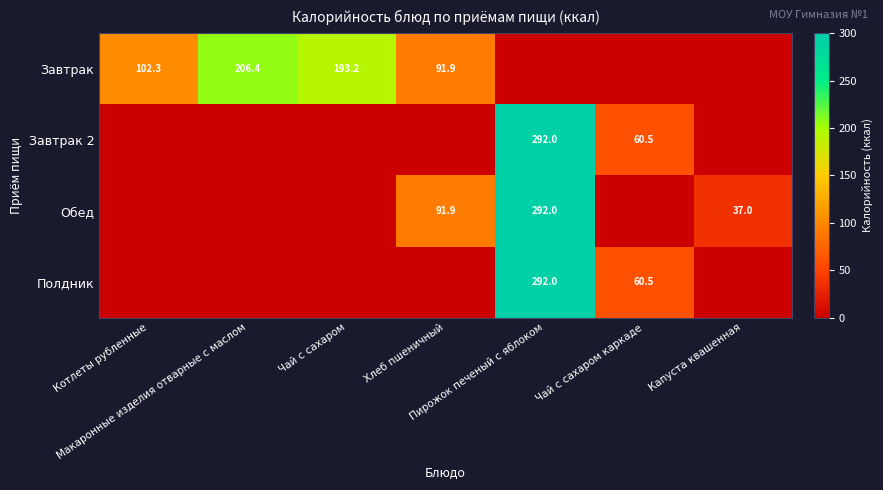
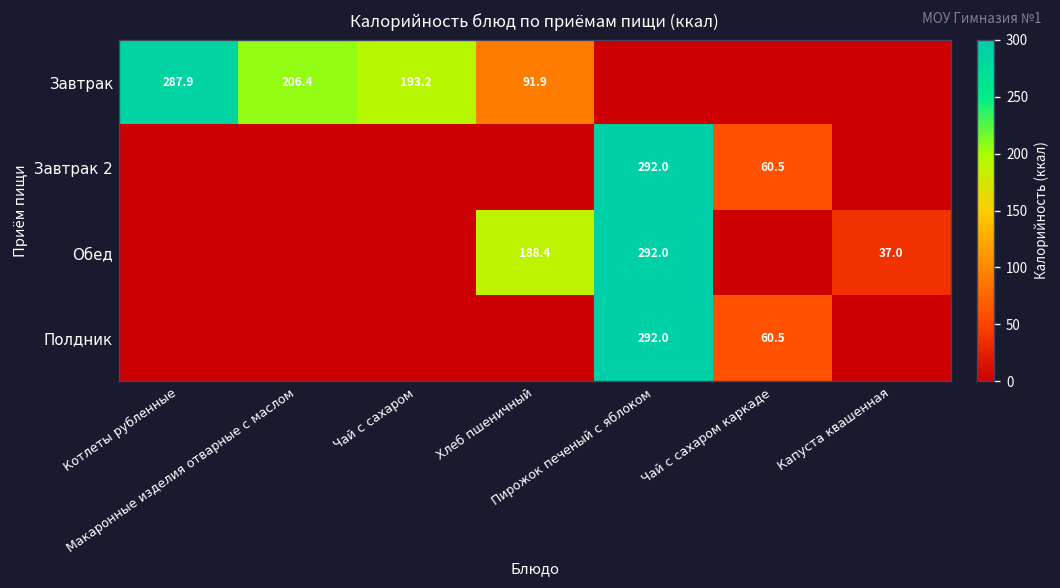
  {
    "Завтрак": {
-     "Котлеты рубленные": 102.3,
+     "Котлеты рубленные": 287.9,
      "Макаронные изделия отварные с маслом": 206.4,
      "Чай с сахаром": 193.2,
      "Хлеб пшеничный": 91.9
    },
    "Завтрак 2": {
      "Пирожок печеный с яблоком": 292.0,
      "Чай с сахаром каркаде": 60.5
    },
    "Обед": {
-     "Хлеб пшеничный": 91.9,
+     "Хлеб пшеничный": 188.4,
      "Пирожок печеный с яблоком": 292.0,
      "Капуста квашенная": 37.0
    },
    "Полдник": {
      "Пирожок печеный с яблоком": 292.0,
      "Чай с сахаром каркаде": 60.5
    }
  }
